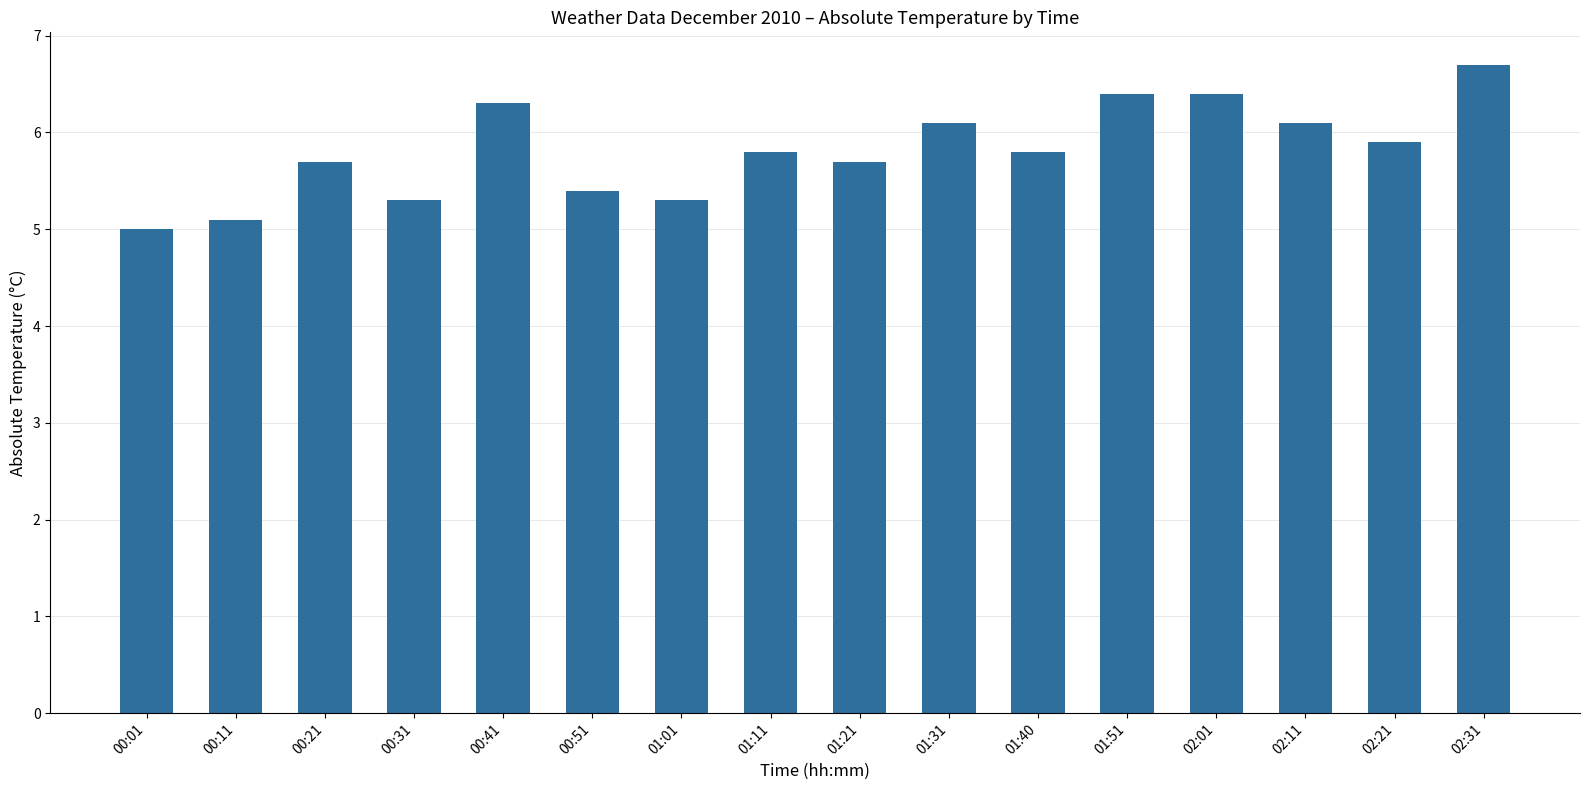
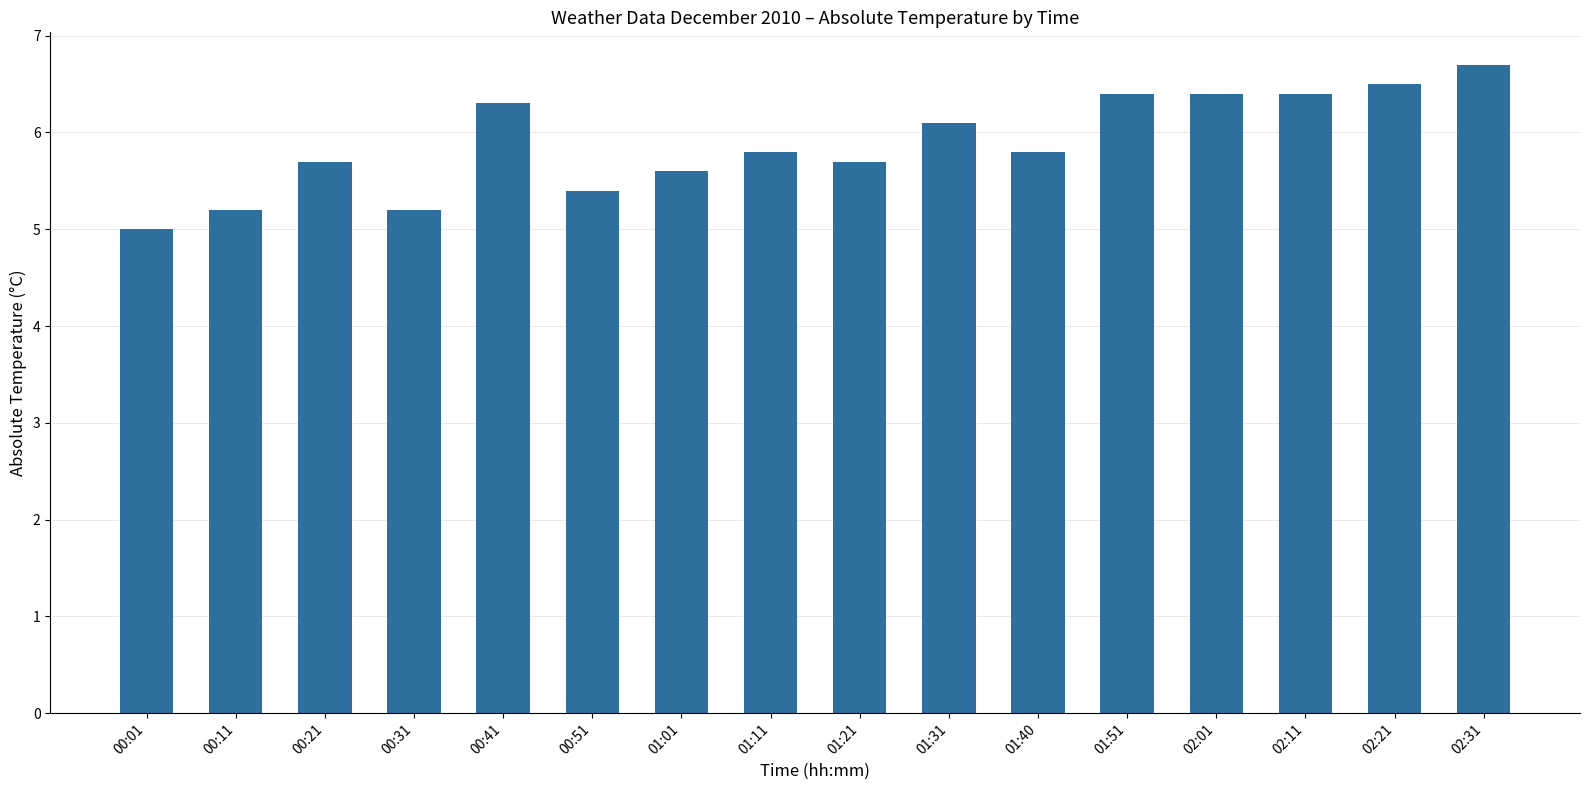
  {
    "00:01": 5.0,
-   "00:11": 5.1,
+   "00:11": 5.2,
    "00:21": 5.7,
-   "00:31": 5.3,
+   "00:31": 5.2,
    "00:41": 6.3,
    "00:51": 5.4,
-   "01:01": 5.3,
+   "01:01": 5.6,
    "01:11": 5.8,
    "01:21": 5.7,
    "01:31": 6.1,
    "01:40": 5.8,
    "01:51": 6.4,
    "02:01": 6.4,
-   "02:11": 6.1,
-   "02:21": 5.9,
+   "02:11": 6.4,
+   "02:21": 6.5,
    "02:31": 6.7
  }
